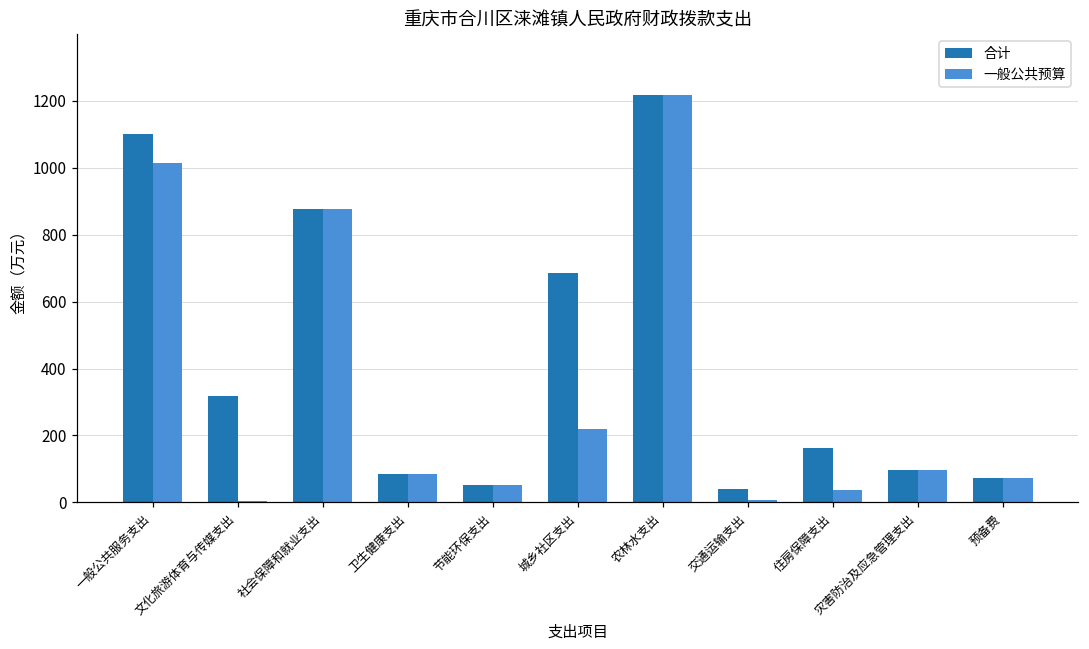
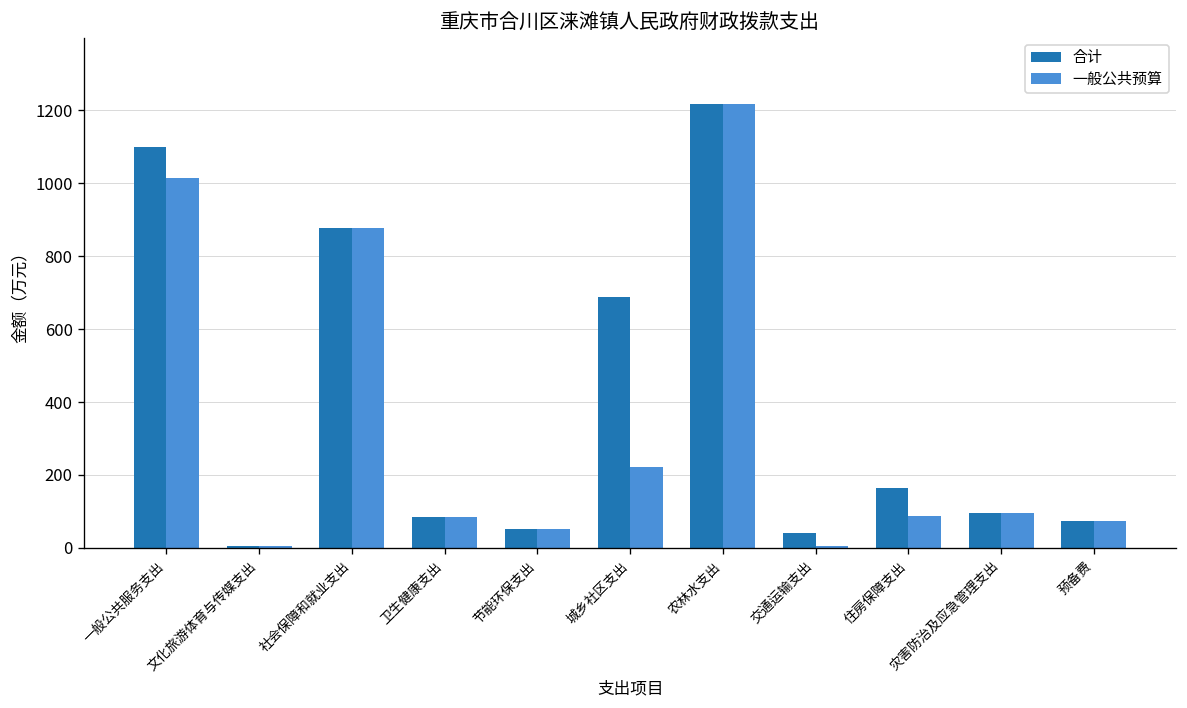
  {
    "合计": {
      "一般公共服务支出": 1100,
-     "文化旅游体育与传媒支出": 320,
+     "文化旅游体育与传媒支出": 10,
      "社会保障和就业支出": 880,
      "卫生健康支出": 90,
      "节能环保支出": 50,
      "城乡社区支出": 690,
      "农林水支出": 1220,
      "交通运输支出": 40,
      "住房保障支出": 160,
      "灾害防治及应急管理支出": 100,
      "预备费": 70
    },
    "一般公共预算": {
      "一般公共服务支出": 1020,
      "社会保障和就业支出": 880,
      "卫生健康支出": 90,
      "节能环保支出": 50,
      "城乡社区支出": 220,
      "农林水支出": 1220,
-     "住房保障支出": 40,
+     "住房保障支出": 90,
      "灾害防治及应急管理支出": 100,
      "预备费": 70
    }
  }
